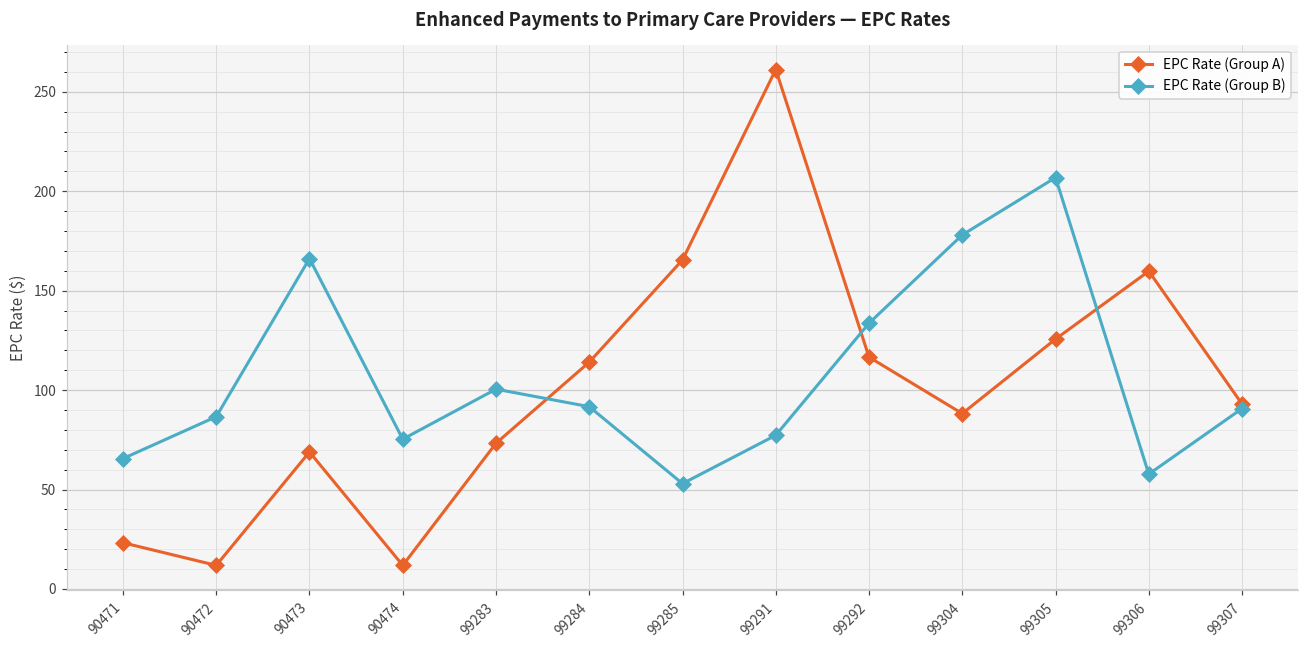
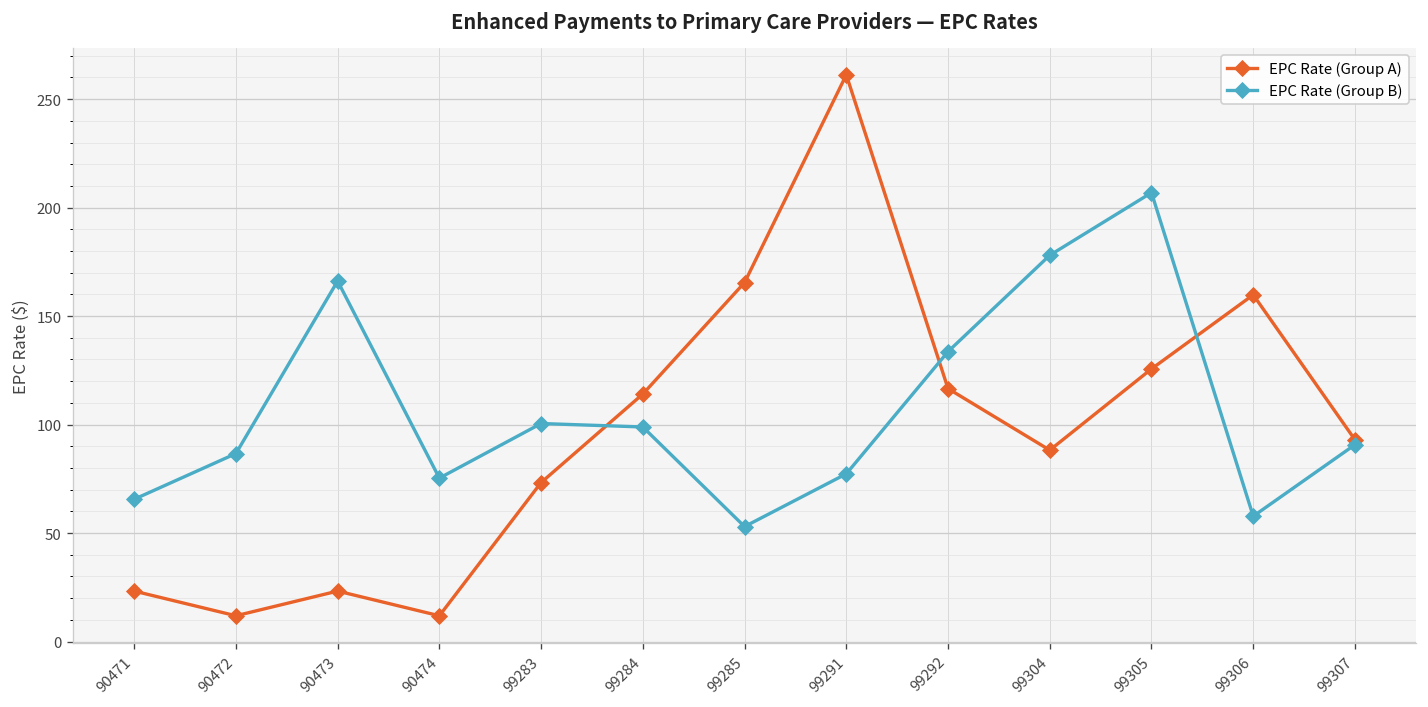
  {
    "EPC Rate (Group A)": {
      "90471": 23,
      "90472": 12,
-     "90473": 69,
+     "90473": 23,
      "90474": 12,
      "99283": 73,
      "99284": 114,
      "99285": 165,
      "99291": 261,
      "99292": 117,
      "99304": 88,
      "99305": 126,
      "99306": 160,
      "99307": 93
    },
    "EPC Rate (Group B)": {
      "90471": 66,
      "90472": 87,
      "90473": 166,
      "90474": 75,
      "99283": 100,
-     "99284": 92,
+     "99284": 99,
      "99285": 53,
      "99291": 77,
      "99292": 134,
      "99304": 178,
      "99305": 207,
      "99306": 58,
      "99307": 91
    }
  }
